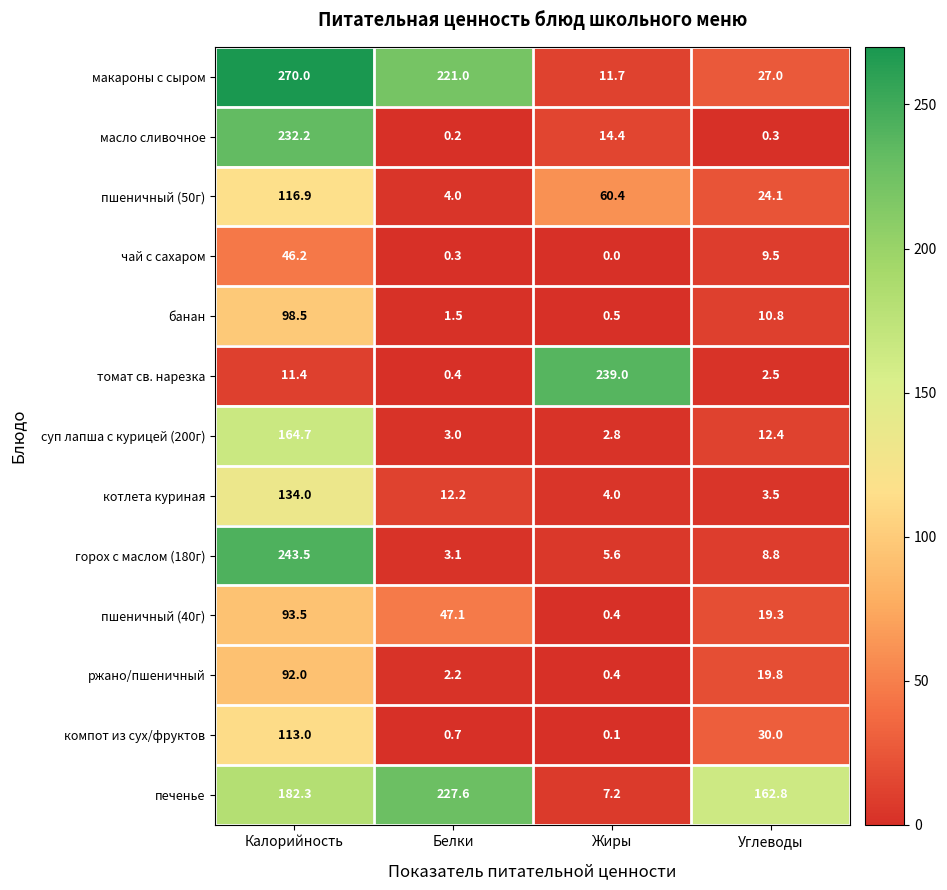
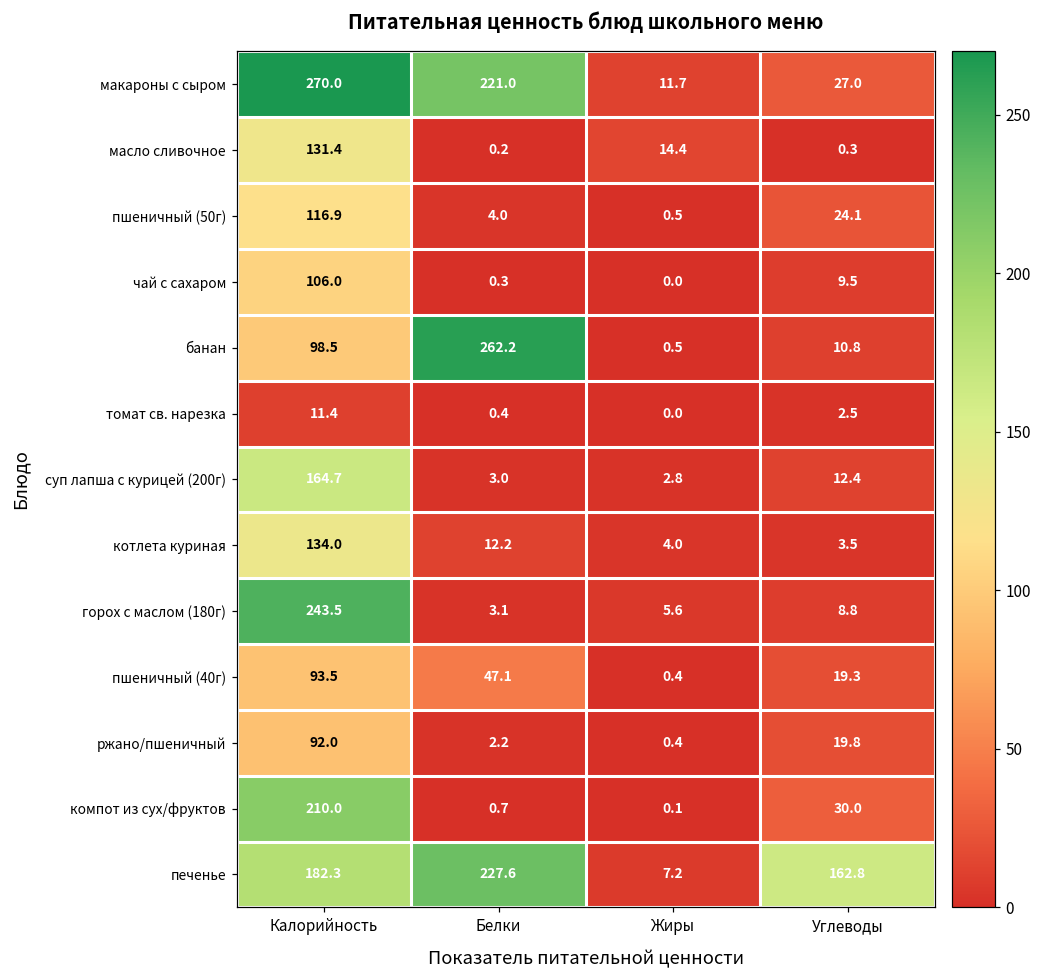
  {
    "макароны с сыром": {
      "Калорийность": 270.0,
      "Белки": 221.0,
      "Жиры": 11.7,
      "Углеводы": 27.0
    },
    "масло сливочное": {
-     "Калорийность": 232.2,
+     "Калорийность": 131.4,
      "Белки": 0.2,
      "Жиры": 14.4,
      "Углеводы": 0.3
    },
    "пшеничный (50г)": {
      "Калорийность": 116.9,
      "Белки": 4.0,
-     "Жиры": 60.4,
+     "Жиры": 0.5,
      "Углеводы": 24.1
    },
    "чай с сахаром": {
-     "Калорийность": 46.2,
+     "Калорийность": 106.0,
      "Белки": 0.3,
      "Жиры": 0.0,
      "Углеводы": 9.5
    },
    "банан": {
      "Калорийность": 98.5,
-     "Белки": 1.5,
+     "Белки": 262.2,
      "Жиры": 0.5,
      "Углеводы": 10.8
    },
    "томат св. нарезка": {
      "Калорийность": 11.4,
      "Белки": 0.4,
-     "Жиры": 239.0,
+     "Жиры": 0.0,
      "Углеводы": 2.5
    },
    "суп лапша с курицей (200г)": {
      "Калорийность": 164.7,
      "Белки": 3.0,
      "Жиры": 2.8,
      "Углеводы": 12.4
    },
    "котлета куриная": {
      "Калорийность": 134.0,
      "Белки": 12.2,
      "Жиры": 4.0,
      "Углеводы": 3.5
    },
    "горох с маслом (180г)": {
      "Калорийность": 243.5,
      "Белки": 3.1,
      "Жиры": 5.6,
      "Углеводы": 8.8
    },
    "пшеничный (40г)": {
      "Калорийность": 93.5,
      "Белки": 47.1,
      "Жиры": 0.4,
      "Углеводы": 19.3
    },
    "ржано/пшеничный": {
      "Калорийность": 92.0,
      "Белки": 2.2,
      "Жиры": 0.4,
      "Углеводы": 19.8
    },
    "компот из сух/фруктов": {
-     "Калорийность": 113.0,
+     "Калорийность": 210.0,
      "Белки": 0.7,
      "Жиры": 0.1,
      "Углеводы": 30.0
    },
    "печенье": {
      "Калорийность": 182.3,
      "Белки": 227.6,
      "Жиры": 7.2,
      "Углеводы": 162.8
    }
  }
